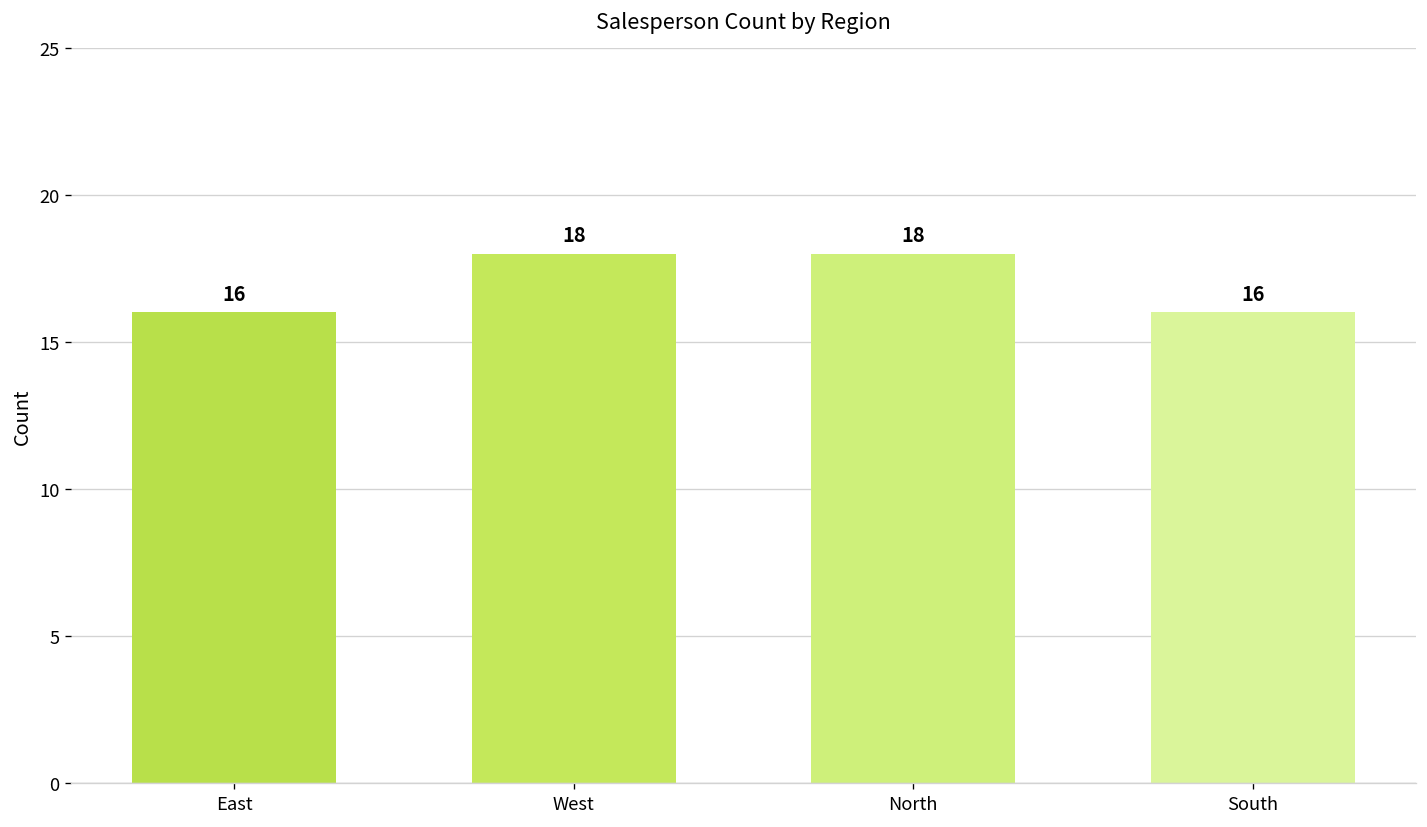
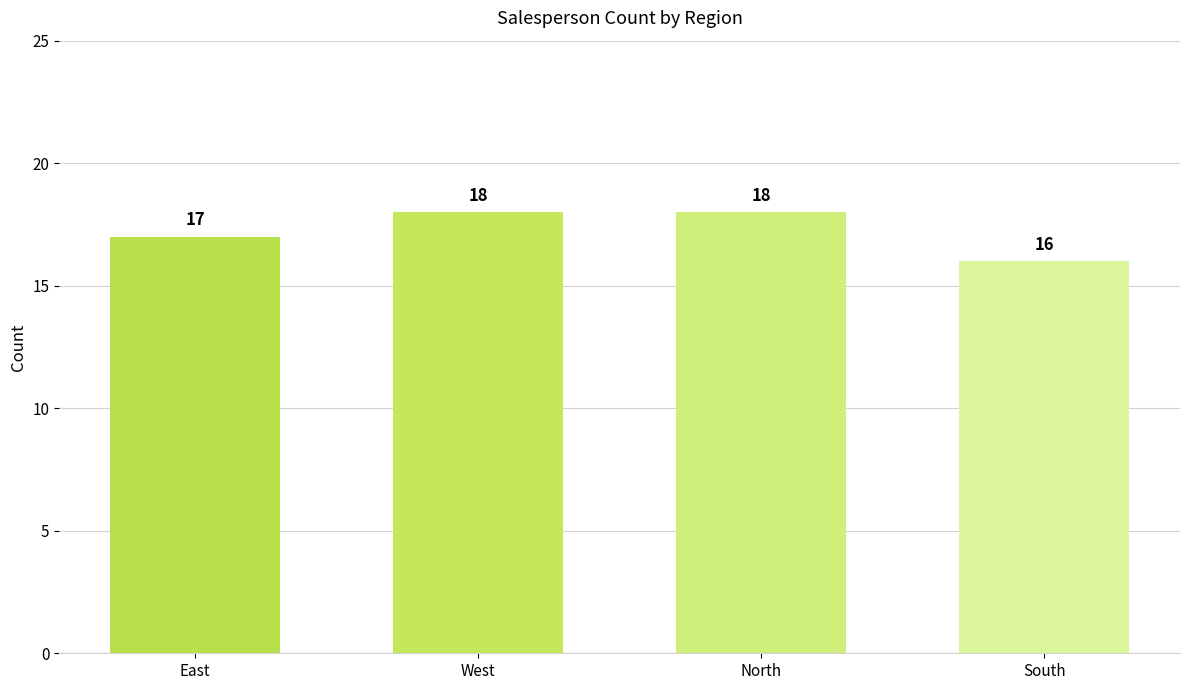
  {
-   "East": 16,
+   "East": 17,
    "West": 18,
    "North": 18,
    "South": 16
  }
